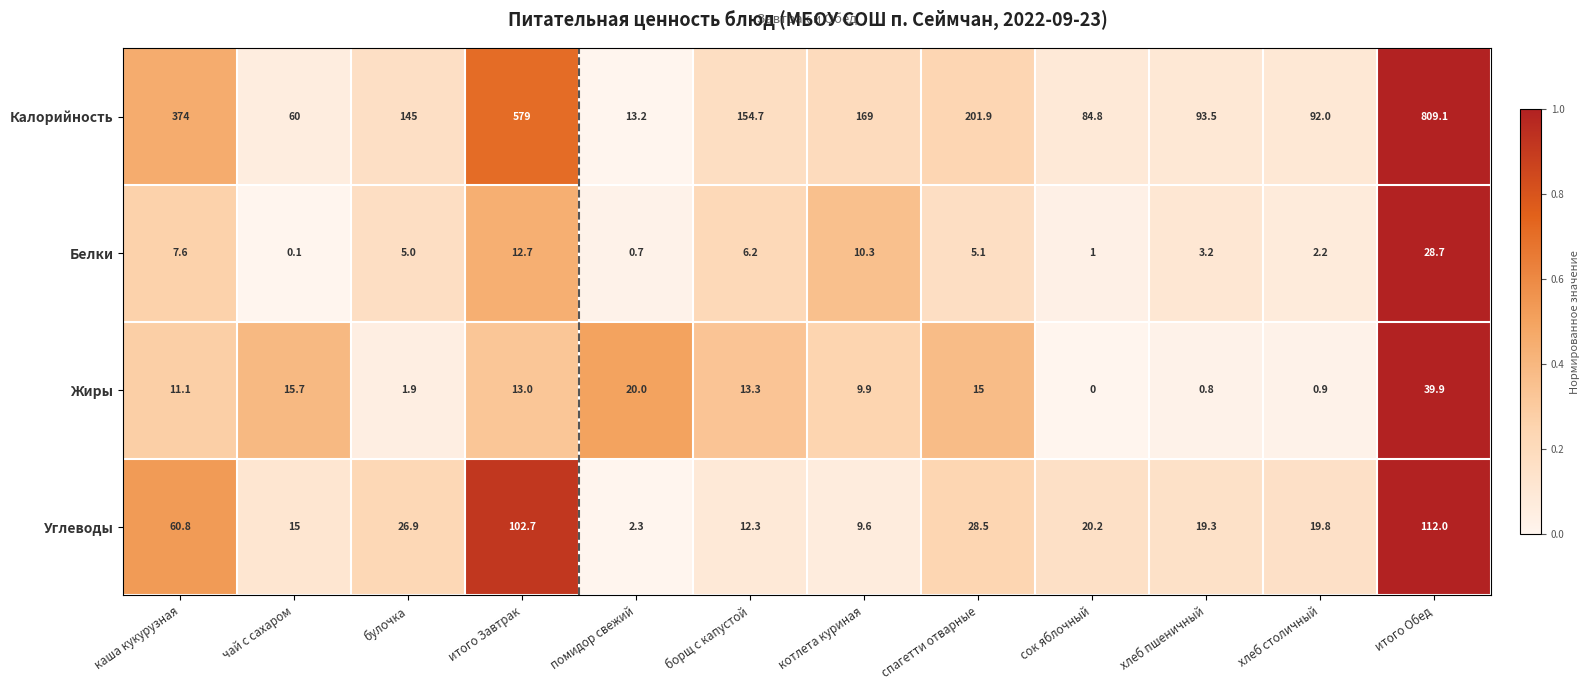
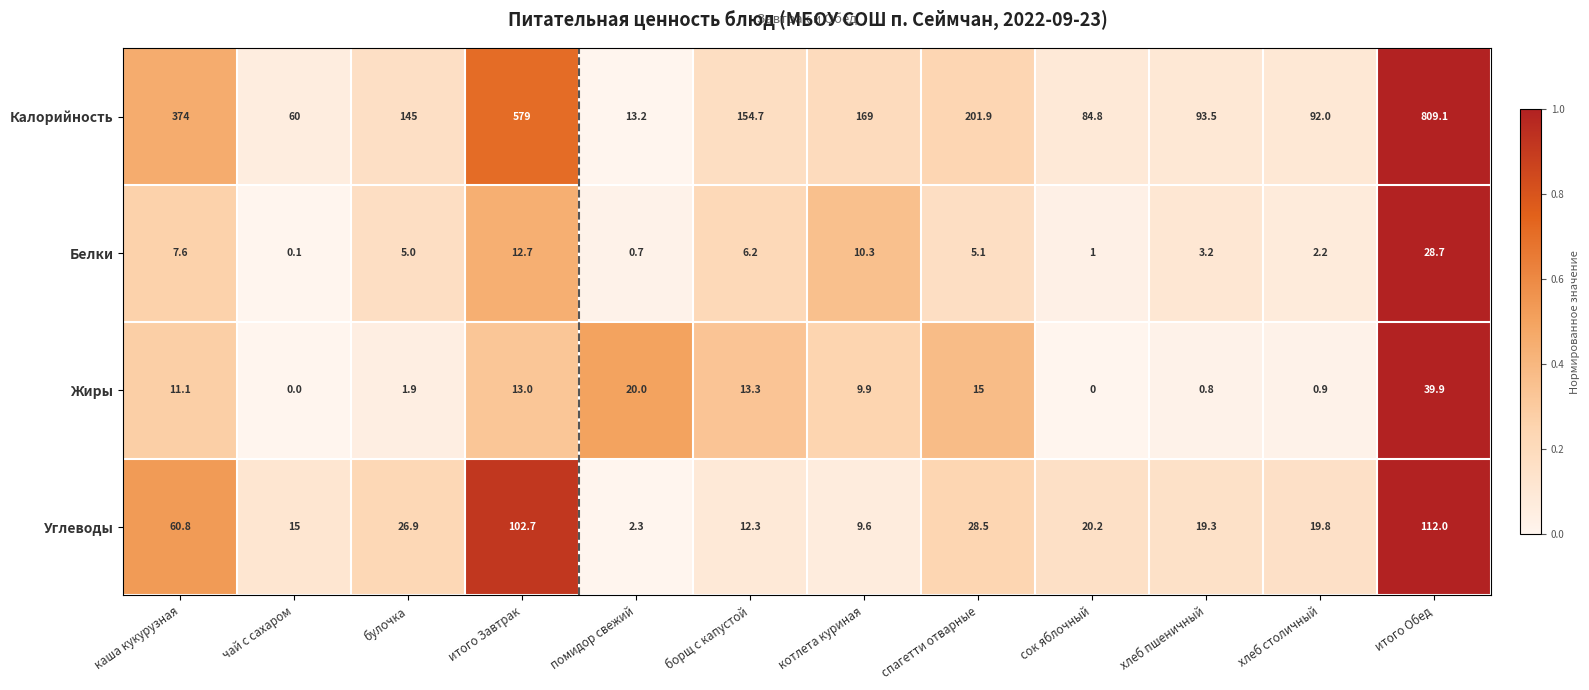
  {
    "Калорийность": {
      "каша кукурузная": 374,
      "чай с сахаром": 60,
      "булочка": 145,
      "итого Завтрак": 579,
      "помидор свежий": 13.2,
      "борщ с капустой": 154.7,
      "котлета куриная": 169,
      "спагетти отварные": 201.9,
      "сок яблочный": 84.8,
      "хлеб пшеничный": 93.5,
      "хлеб столичный": 92.0,
      "итого Обед": 809.1
    },
    "Белки": {
      "каша кукурузная": 7.6,
      "чай с сахаром": 0.1,
      "булочка": 5.0,
      "итого Завтрак": 12.7,
      "помидор свежий": 0.7,
      "борщ с капустой": 6.2,
      "котлета куриная": 10.3,
      "спагетти отварные": 5.1,
      "сок яблочный": 1,
      "хлеб пшеничный": 3.2,
      "хлеб столичный": 2.2,
      "итого Обед": 28.7
    },
    "Жиры": {
      "каша кукурузная": 11.1,
-     "чай с сахаром": 15.7,
+     "чай с сахаром": 0.0,
      "булочка": 1.9,
      "итого Завтрак": 13.0,
      "помидор свежий": 20.0,
      "борщ с капустой": 13.3,
      "котлета куриная": 9.9,
      "спагетти отварные": 15,
      "сок яблочный": 0,
      "хлеб пшеничный": 0.8,
      "хлеб столичный": 0.9,
      "итого Обед": 39.9
    },
    "Углеводы": {
      "каша кукурузная": 60.8,
      "чай с сахаром": 15,
      "булочка": 26.9,
      "итого Завтрак": 102.7,
      "помидор свежий": 2.3,
      "борщ с капустой": 12.3,
      "котлета куриная": 9.6,
      "спагетти отварные": 28.5,
      "сок яблочный": 20.2,
      "хлеб пшеничный": 19.3,
      "хлеб столичный": 19.8,
      "итого Обед": 112.0
    }
  }
